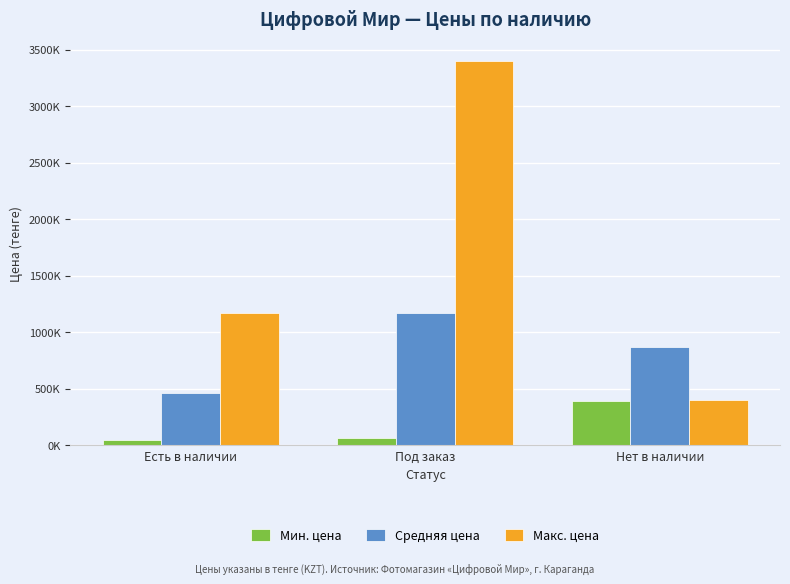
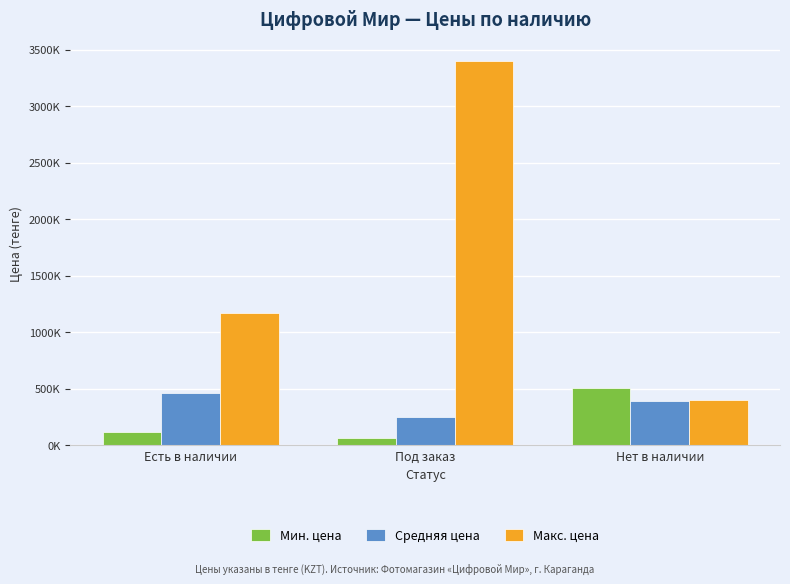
  {
    "Мин. цена": {
-     "Есть в наличии": 40000,
+     "Есть в наличии": 120000,
      "Под заказ": 70000,
-     "Нет в наличии": 390000
+     "Нет в наличии": 510000
    },
    "Средняя цена": {
      "Есть в наличии": 460000,
-     "Под заказ": 1180000,
-     "Нет в наличии": 870000
+     "Под заказ": 250000,
+     "Нет в наличии": 390000
    },
    "Макс. цена": {
      "Есть в наличии": 1170000,
      "Под заказ": 3400000,
      "Нет в наличии": 400000
    }
  }
